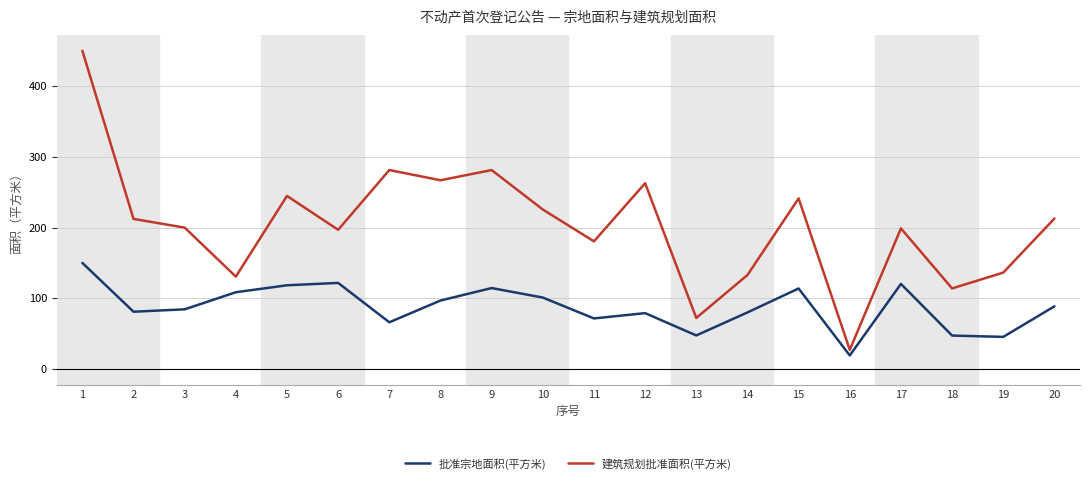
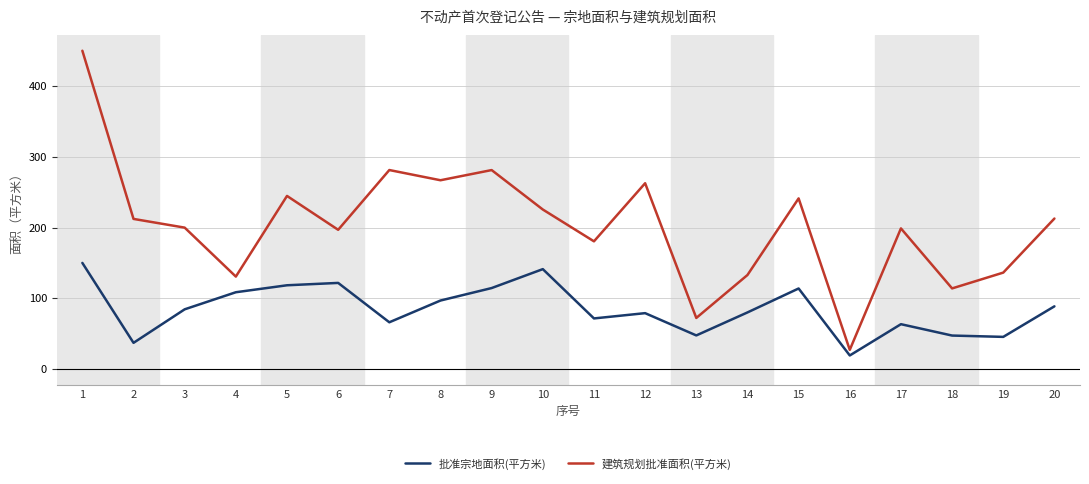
  {
    "批准宗地面积(平方米)": {
      "1": 150,
-     "2": 80,
+     "2": 40,
      "3": 80,
      "4": 110,
      "5": 120,
      "6": 120,
      "7": 70,
      "8": 100,
      "9": 110,
-     "10": 100,
+     "10": 140,
      "11": 70,
      "12": 80,
      "13": 50,
      "14": 80,
      "15": 110,
      "16": 20,
-     "17": 120,
+     "17": 60,
      "18": 50,
      "19": 50,
      "20": 90
    },
    "建筑规划批准面积(平方米)": {
      "1": 450,
      "2": 210,
      "3": 200,
      "4": 130,
      "5": 240,
      "6": 200,
      "7": 280,
      "8": 270,
      "9": 280,
      "10": 230,
      "11": 180,
      "12": 260,
      "13": 70,
      "14": 130,
      "15": 240,
      "16": 30,
      "17": 200,
      "18": 110,
      "19": 140,
      "20": 210
    }
  }
